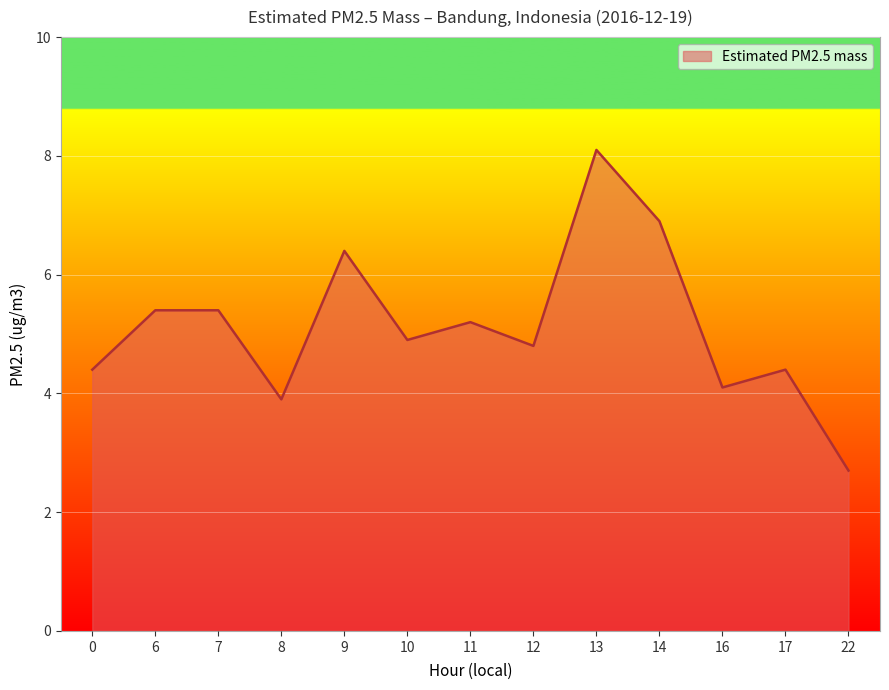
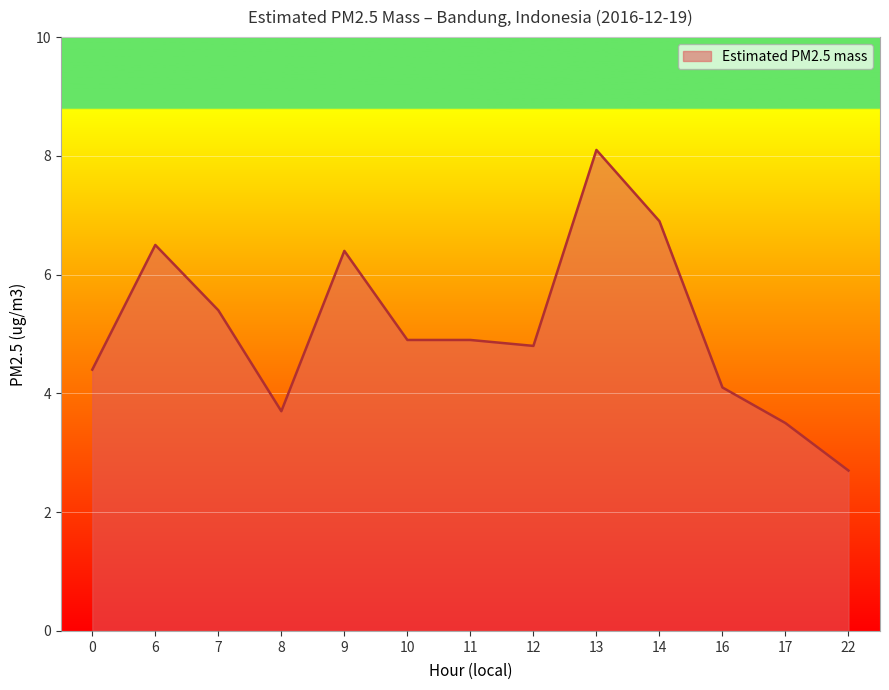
  {
    "0": 4.4,
-   "6": 5.4,
+   "6": 6.5,
    "7": 5.4,
-   "8": 3.9,
+   "8": 3.7,
    "9": 6.4,
    "10": 4.9,
-   "11": 5.2,
+   "11": 4.9,
    "12": 4.8,
    "13": 8.1,
    "14": 6.9,
    "16": 4.1,
-   "17": 4.4,
+   "17": 3.5,
    "22": 2.7
  }
